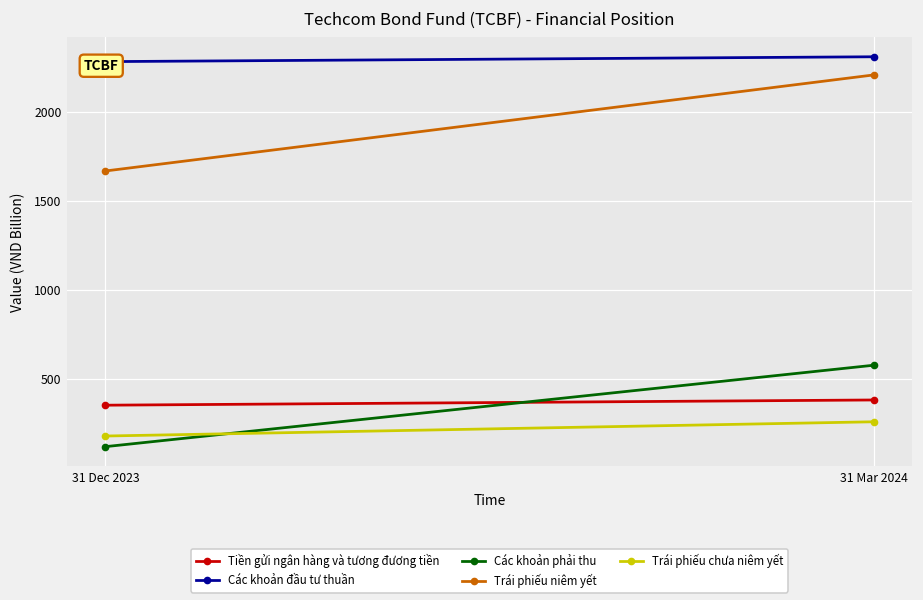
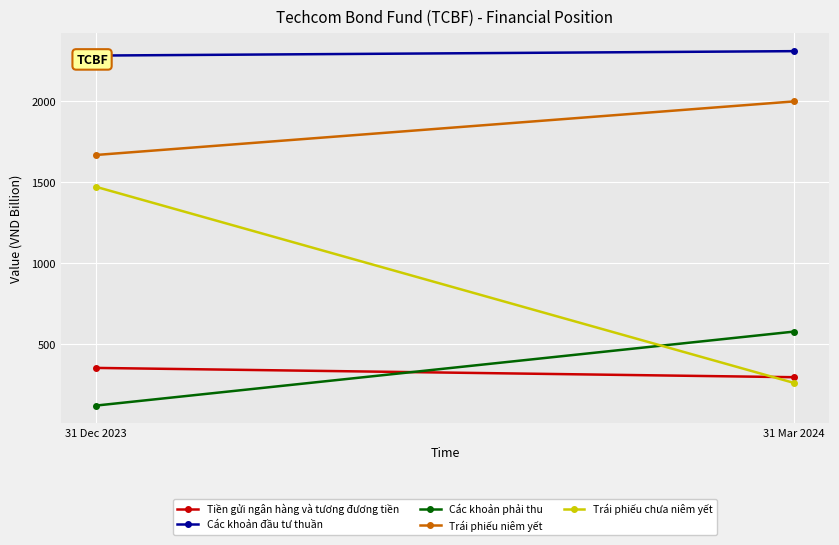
  {
    "Tiền gửi ngân hàng và tương đương tiền": {
      "31 Dec 2023": 350,
-     "31 Mar 2024": 380
+     "31 Mar 2024": 300
    },
    "Các khoản đầu tư thuần": {
      "31 Mar 2024": 2310
    },
    "Các khoản phải thu": {
      "31 Dec 2023": 120,
      "31 Mar 2024": 580
    },
    "Trái phiếu niêm yết": {
      "31 Dec 2023": 1670,
-     "31 Mar 2024": 2210
+     "31 Mar 2024": 2000
    },
    "Trái phiếu chưa niêm yết": {
-     "31 Dec 2023": 180,
+     "31 Dec 2023": 1470,
      "31 Mar 2024": 260
    }
  }
